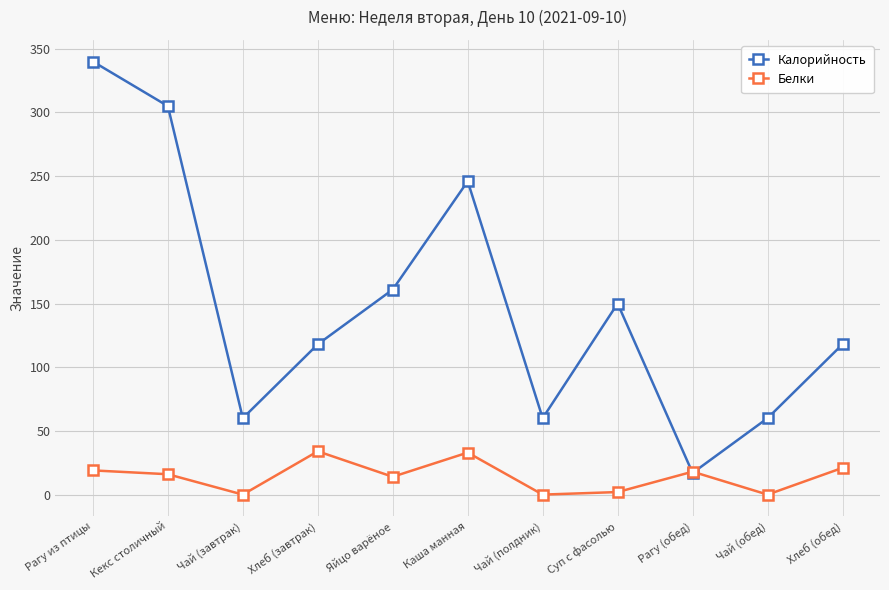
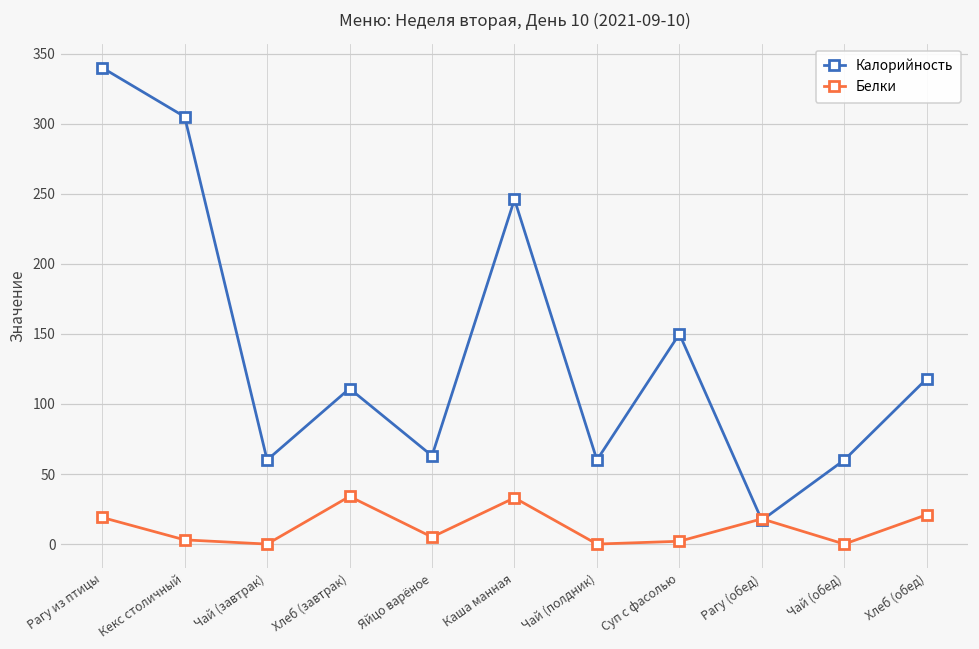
  {
    "Калорийность": {
      "Рагу из птицы": 340,
      "Кекс столичный": 305,
      "Чай (завтрак)": 60,
-     "Хлеб (завтрак)": 118,
-     "Яйцо варёное": 161,
+     "Хлеб (завтрак)": 111,
+     "Яйцо варёное": 63,
      "Каша манная": 246,
      "Чай (полдник)": 60,
      "Суп с фасолью": 150,
      "Чай (обед)": 60,
      "Хлеб (обед)": 118
    },
    "Белки": {
      "Рагу из птицы": 19,
-     "Кекс столичный": 16,
+     "Кекс столичный": 3,
      "Чай (завтрак)": 0,
      "Хлеб (завтрак)": 34,
-     "Яйцо варёное": 14,
+     "Яйцо варёное": 5,
      "Каша манная": 33,
      "Чай (полдник)": 0,
      "Суп с фасолью": 2,
      "Чай (обед)": 0,
      "Хлеб (обед)": 21
    }
  }
